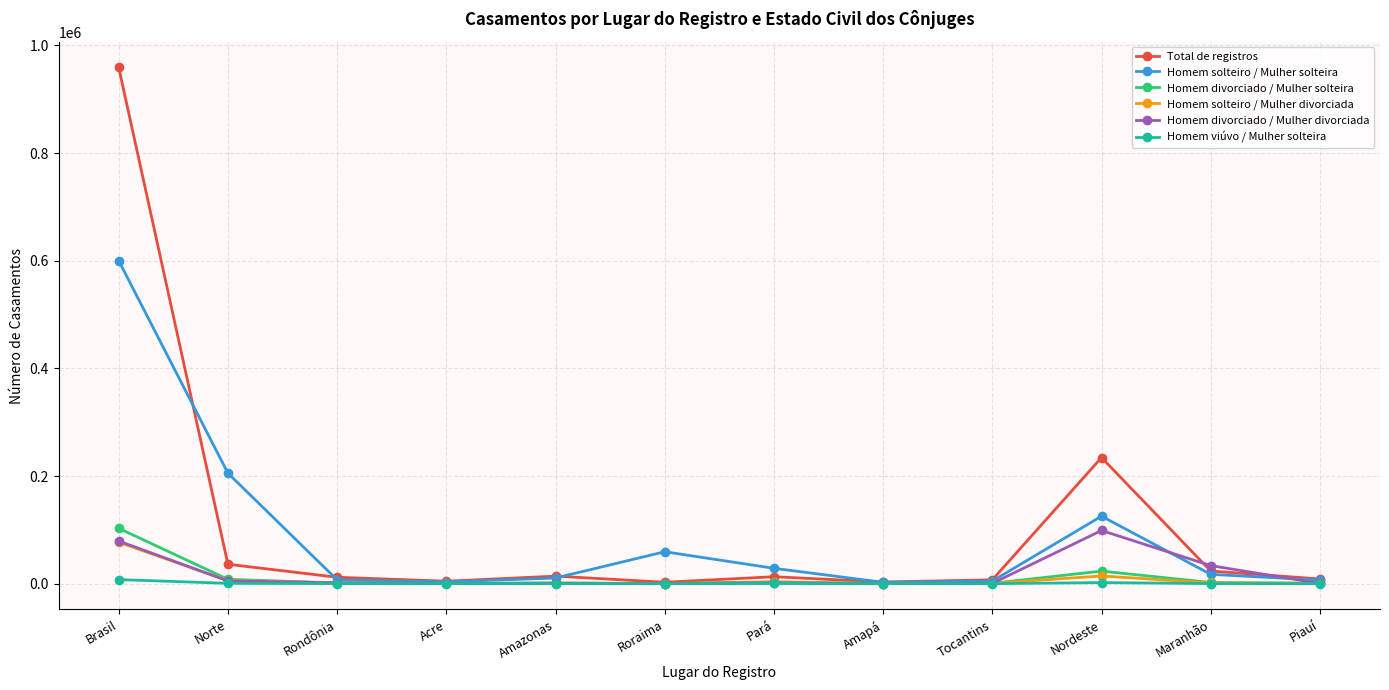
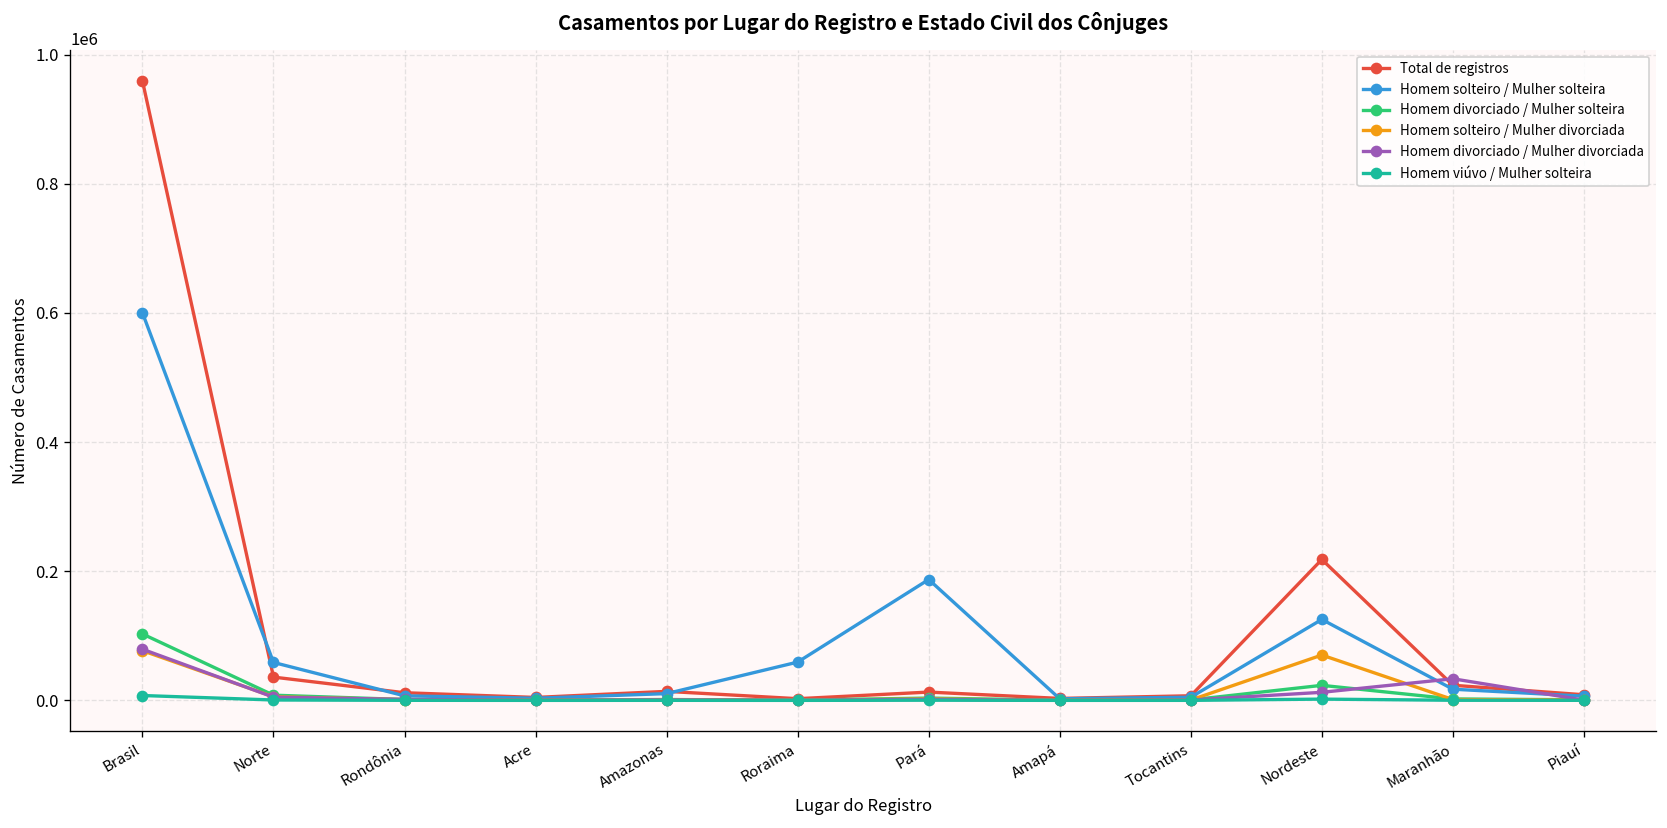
  {
    "Total de registros": {
      "Brasil": 960000,
      "Norte": 40000,
      "Rondônia": 10000,
      "Pará": 10000,
-     "Nordeste": 230000,
+     "Nordeste": 220000,
      "Maranhão": 20000
    },
    "Homem solteiro / Mulher solteira": {
      "Brasil": 600000,
-     "Norte": 210000,
+     "Norte": 60000,
      "Rondônia": 10000,
      "Roraima": 60000,
-     "Pará": 30000,
+     "Pará": 190000,
      "Nordeste": 130000,
      "Maranhão": 20000
    },
    "Homem solteiro / Mulher divorciada": {
-     "Nordeste": 10000
+     "Nordeste": 70000
    },
    "Homem divorciado / Mulher divorciada": {
-     "Nordeste": 100000,
+     "Nordeste": 10000,
      "Maranhão": 30000
    }
  }
